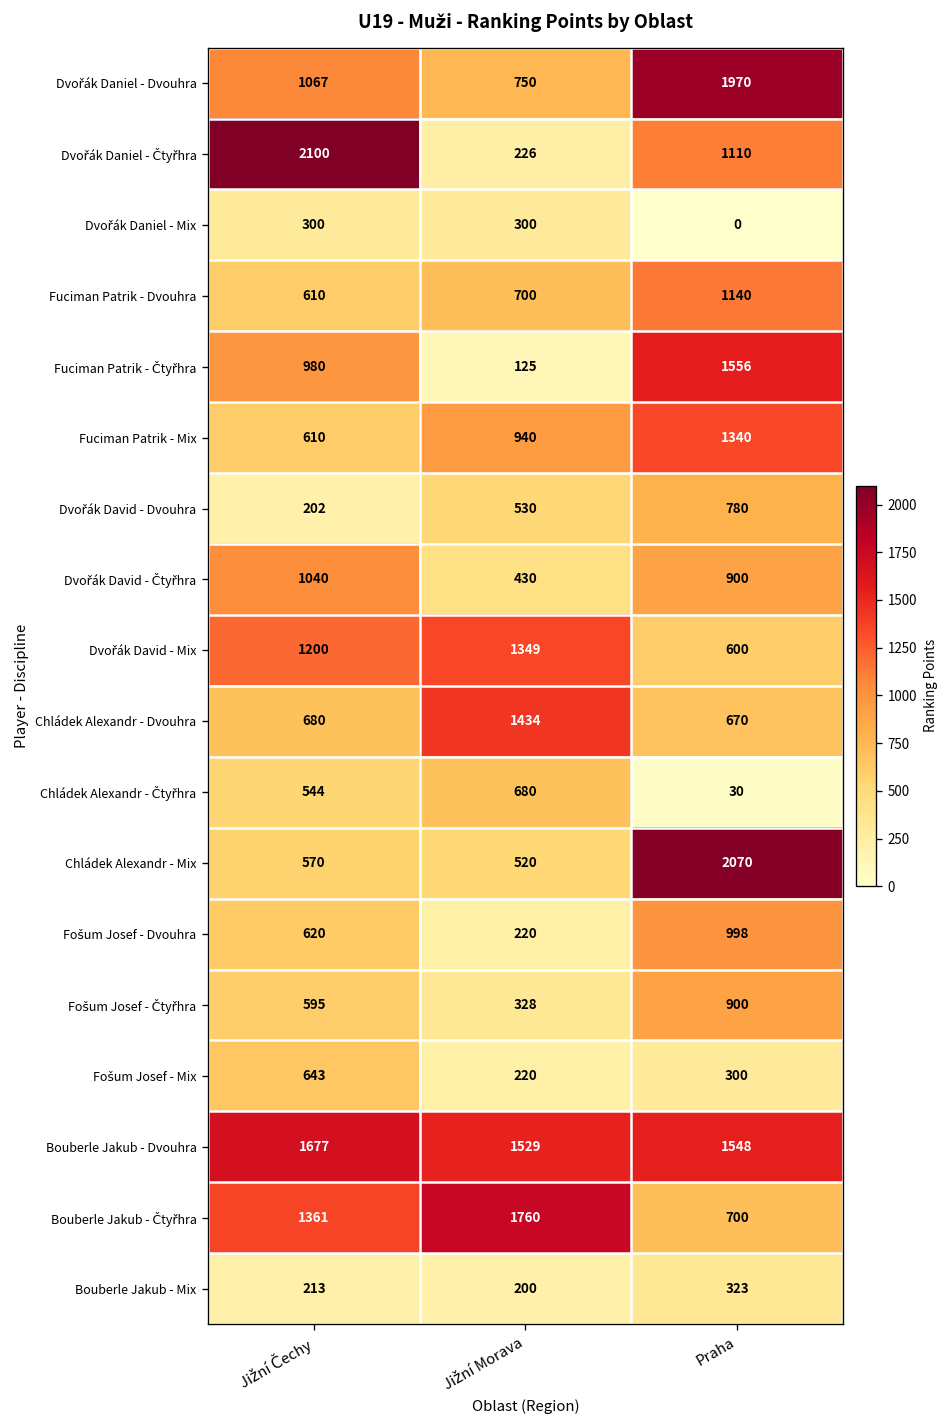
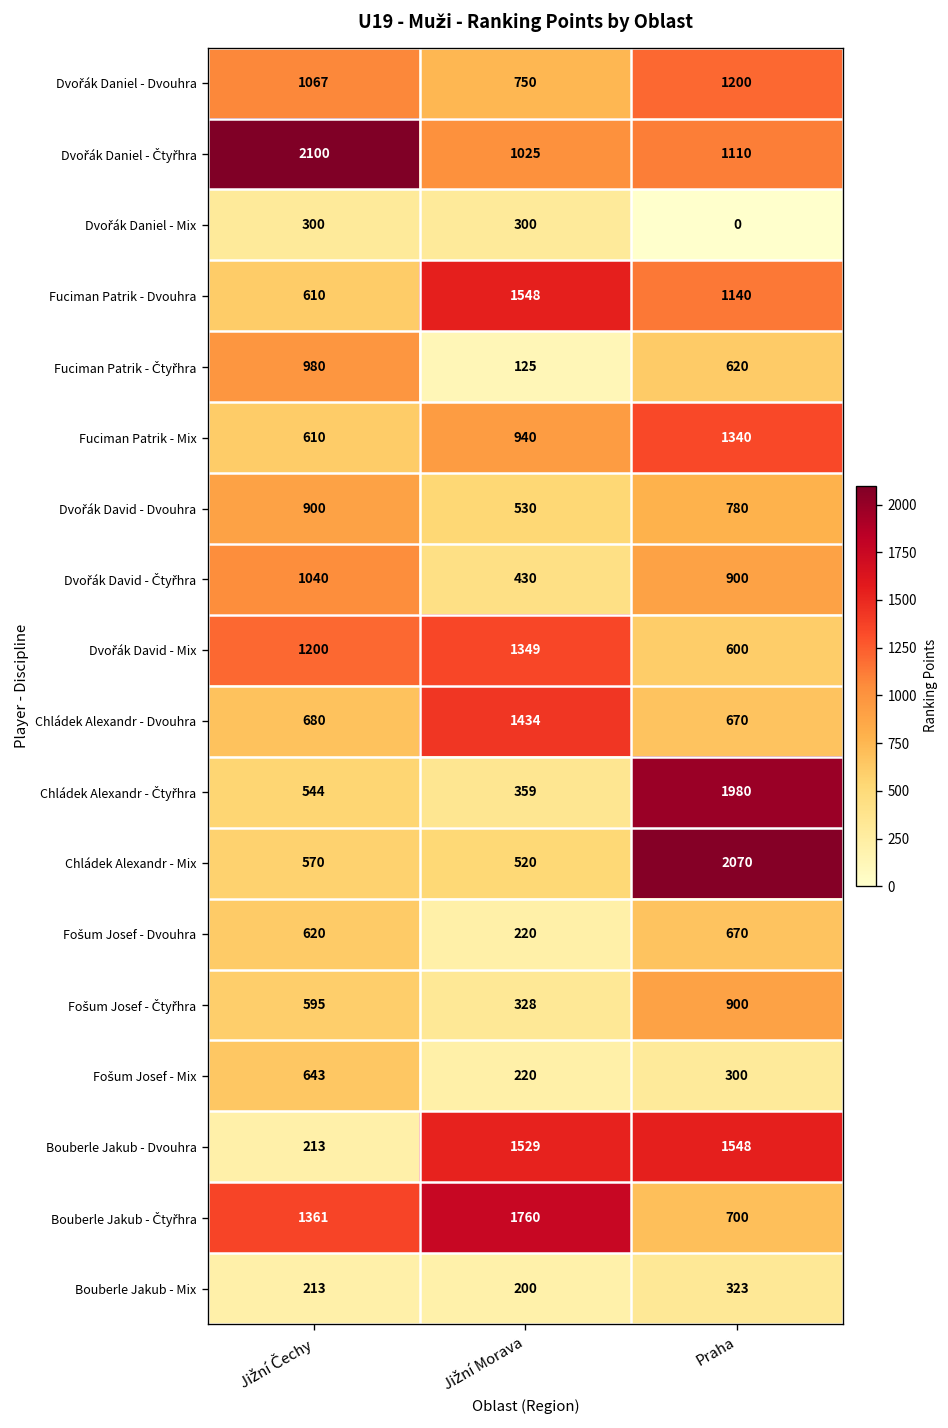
  {
    "Dvořák Daniel - Dvouhra": {
      "Jižní Čechy": 1067,
      "Jižní Morava": 750,
-     "Praha": 1970
+     "Praha": 1200
    },
    "Dvořák Daniel - Čtyřhra": {
      "Jižní Čechy": 2100,
-     "Jižní Morava": 226,
+     "Jižní Morava": 1025,
      "Praha": 1110
    },
    "Dvořák Daniel - Mix": {
      "Jižní Čechy": 300,
      "Jižní Morava": 300,
      "Praha": 0
    },
    "Fuciman Patrik - Dvouhra": {
      "Jižní Čechy": 610,
-     "Jižní Morava": 700,
+     "Jižní Morava": 1548,
      "Praha": 1140
    },
    "Fuciman Patrik - Čtyřhra": {
      "Jižní Čechy": 980,
      "Jižní Morava": 125,
-     "Praha": 1556
+     "Praha": 620
    },
    "Fuciman Patrik - Mix": {
      "Jižní Čechy": 610,
      "Jižní Morava": 940,
      "Praha": 1340
    },
    "Dvořák David - Dvouhra": {
-     "Jižní Čechy": 202,
+     "Jižní Čechy": 900,
      "Jižní Morava": 530,
      "Praha": 780
    },
    "Dvořák David - Čtyřhra": {
      "Jižní Čechy": 1040,
      "Jižní Morava": 430,
      "Praha": 900
    },
    "Dvořák David - Mix": {
      "Jižní Čechy": 1200,
      "Jižní Morava": 1349,
      "Praha": 600
    },
    "Chládek Alexandr - Dvouhra": {
      "Jižní Čechy": 680,
      "Jižní Morava": 1434,
      "Praha": 670
    },
    "Chládek Alexandr - Čtyřhra": {
      "Jižní Čechy": 544,
-     "Jižní Morava": 680,
-     "Praha": 30
+     "Jižní Morava": 359,
+     "Praha": 1980
    },
    "Chládek Alexandr - Mix": {
      "Jižní Čechy": 570,
      "Jižní Morava": 520,
      "Praha": 2070
    },
    "Fošum Josef - Dvouhra": {
      "Jižní Čechy": 620,
      "Jižní Morava": 220,
-     "Praha": 998
+     "Praha": 670
    },
    "Fošum Josef - Čtyřhra": {
      "Jižní Čechy": 595,
      "Jižní Morava": 328,
      "Praha": 900
    },
    "Fošum Josef - Mix": {
      "Jižní Čechy": 643,
      "Jižní Morava": 220,
      "Praha": 300
    },
    "Bouberle Jakub - Dvouhra": {
-     "Jižní Čechy": 1677,
+     "Jižní Čechy": 213,
      "Jižní Morava": 1529,
      "Praha": 1548
    },
    "Bouberle Jakub - Čtyřhra": {
      "Jižní Čechy": 1361,
      "Jižní Morava": 1760,
      "Praha": 700
    },
    "Bouberle Jakub - Mix": {
      "Jižní Čechy": 213,
      "Jižní Morava": 200,
      "Praha": 323
    }
  }
